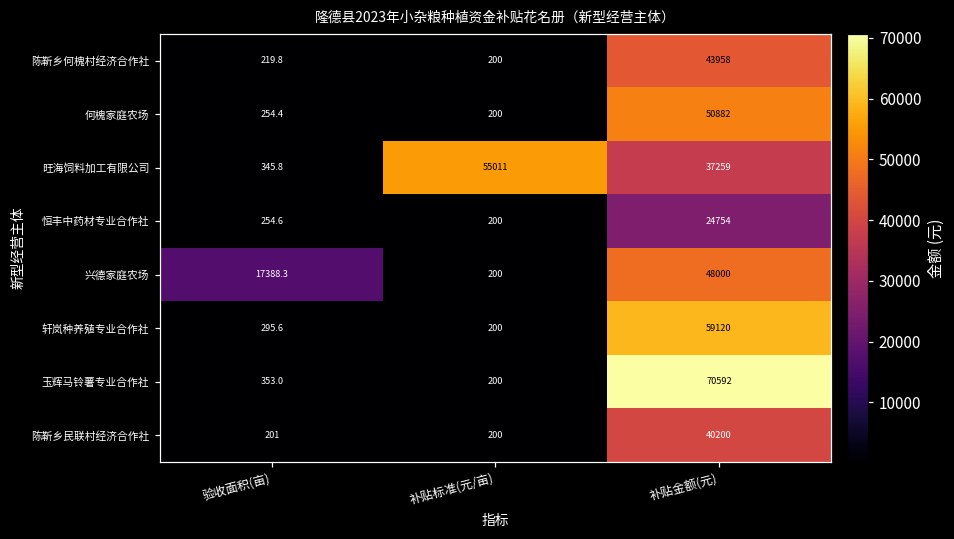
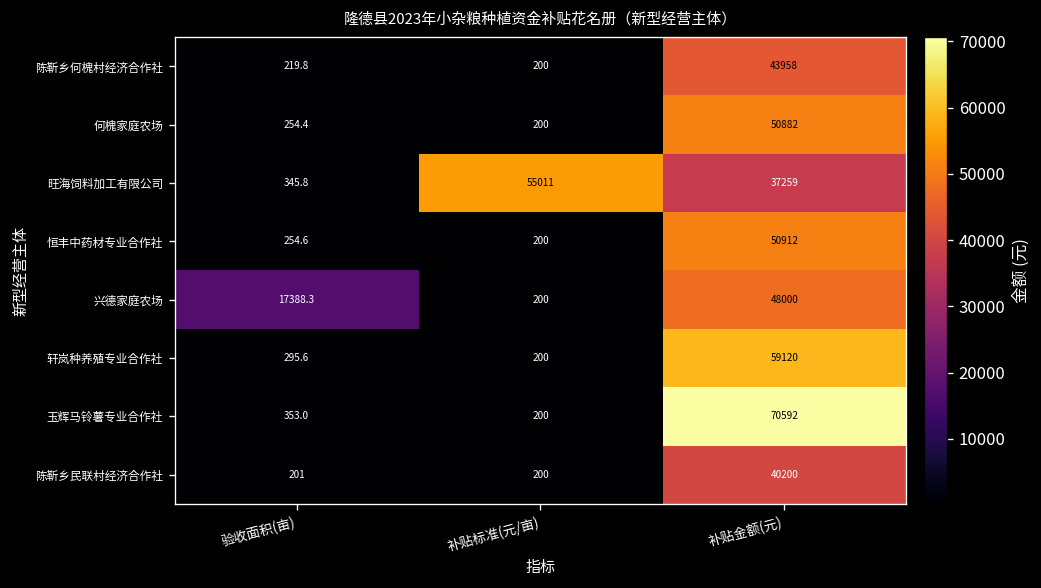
  {
    "陈靳乡何槐村经济合作社": {
      "验收面积(亩)": 219.8,
      "补贴标准(元/亩)": 200,
      "补贴金额(元)": 43958
    },
    "何槐家庭农场": {
      "验收面积(亩)": 254.4,
      "补贴标准(元/亩)": 200,
      "补贴金额(元)": 50882
    },
    "旺海饲料加工有限公司": {
      "验收面积(亩)": 345.8,
      "补贴标准(元/亩)": 55011,
      "补贴金额(元)": 37259
    },
    "恒丰中药材专业合作社": {
      "验收面积(亩)": 254.6,
      "补贴标准(元/亩)": 200,
-     "补贴金额(元)": 24754
+     "补贴金额(元)": 50912
    },
    "兴德家庭农场": {
      "验收面积(亩)": 17388.3,
      "补贴标准(元/亩)": 200,
      "补贴金额(元)": 48000
    },
    "轩岚种养殖专业合作社": {
      "验收面积(亩)": 295.6,
      "补贴标准(元/亩)": 200,
      "补贴金额(元)": 59120
    },
    "玉辉马铃薯专业合作社": {
      "验收面积(亩)": 353.0,
      "补贴标准(元/亩)": 200,
      "补贴金额(元)": 70592
    },
    "陈靳乡民联村经济合作社": {
      "验收面积(亩)": 201,
      "补贴标准(元/亩)": 200,
      "补贴金额(元)": 40200
    }
  }
